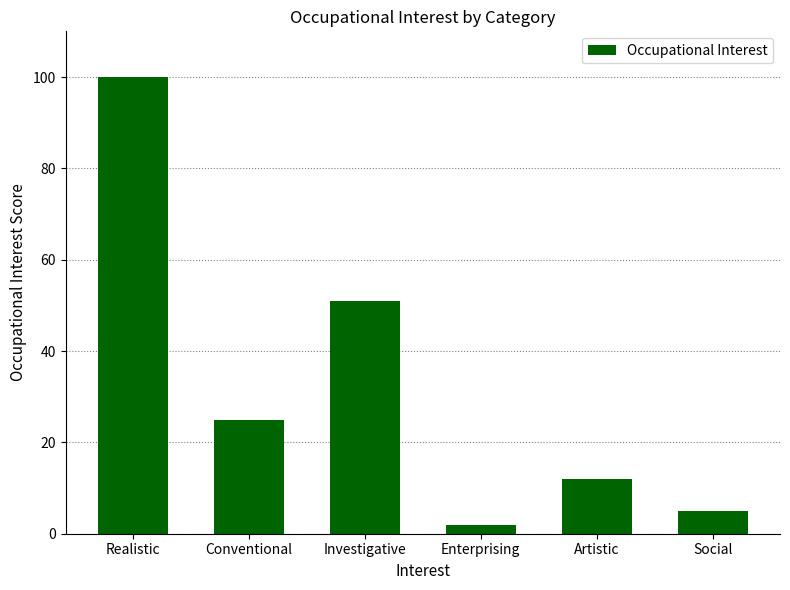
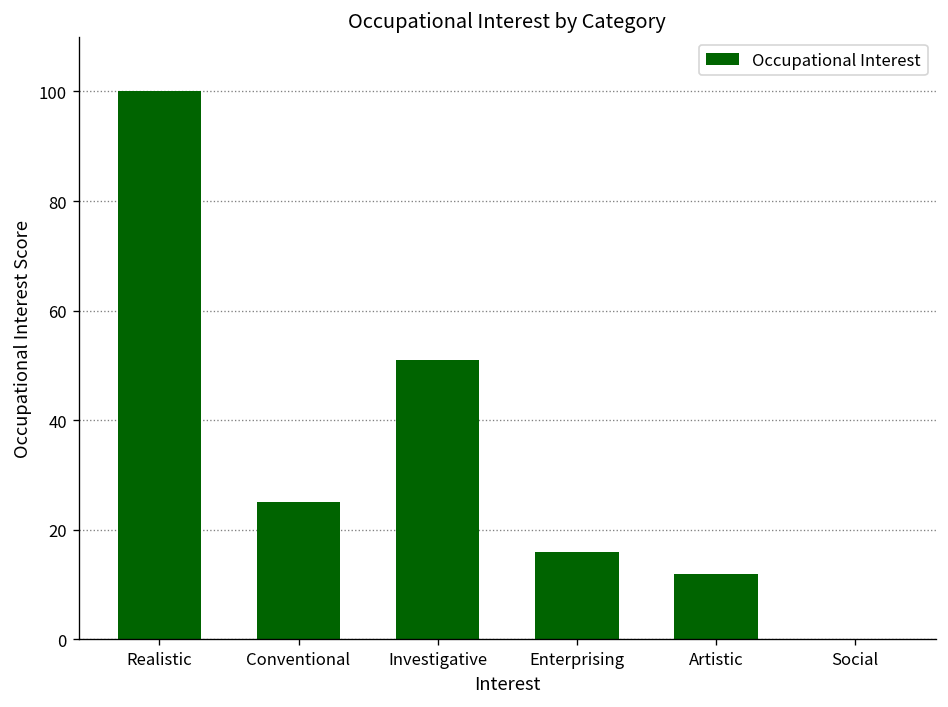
  {
    "Realistic": 100,
    "Conventional": 25,
    "Investigative": 51,
-   "Enterprising": 2,
+   "Enterprising": 16,
    "Artistic": 12,
-   "Social": 5
+   "Social": 0
  }
